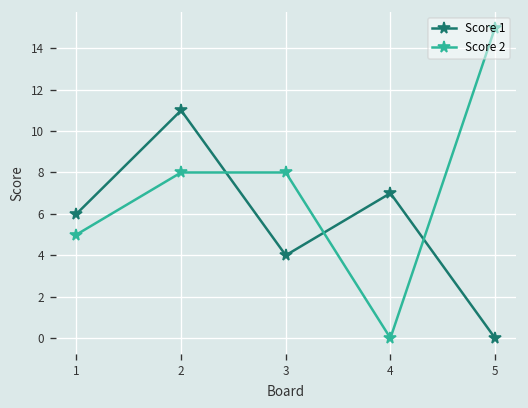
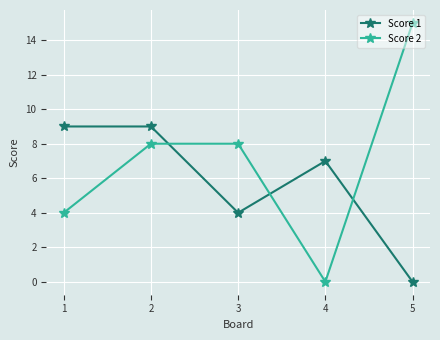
  {
    "Score 1": {
-     "1": 6,
-     "2": 11,
+     "1": 9,
+     "2": 9,
      "3": 4,
      "4": 7,
      "5": 0
    },
    "Score 2": {
-     "1": 5,
+     "1": 4,
      "2": 8,
      "3": 8,
      "4": 0
    }
  }
